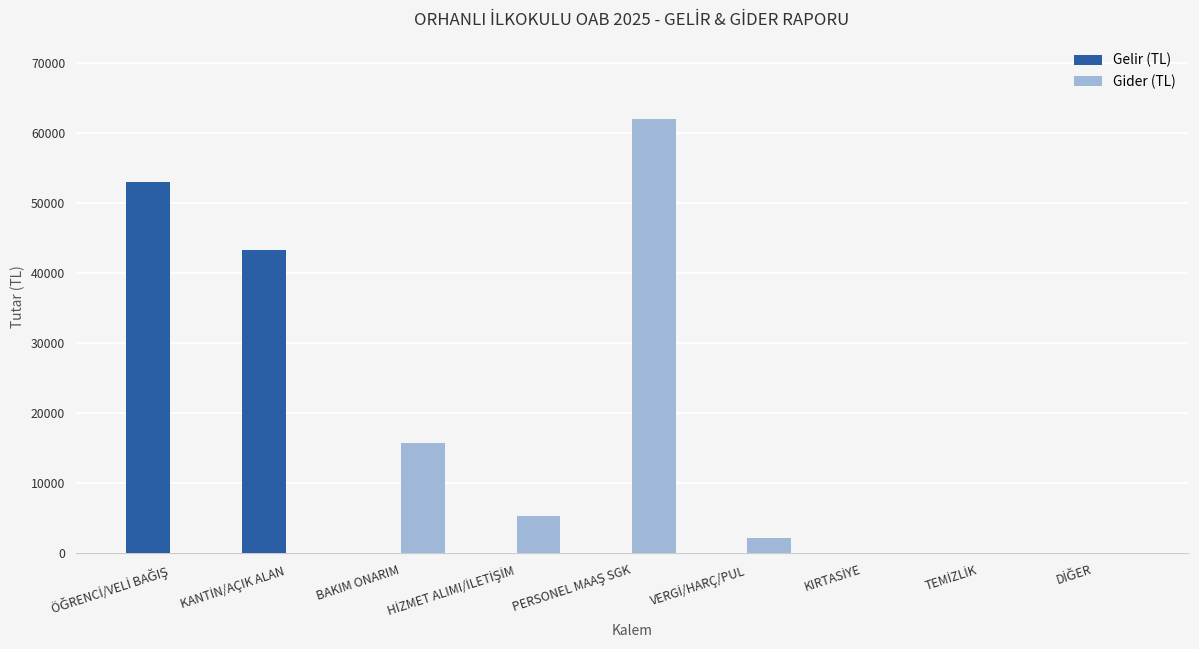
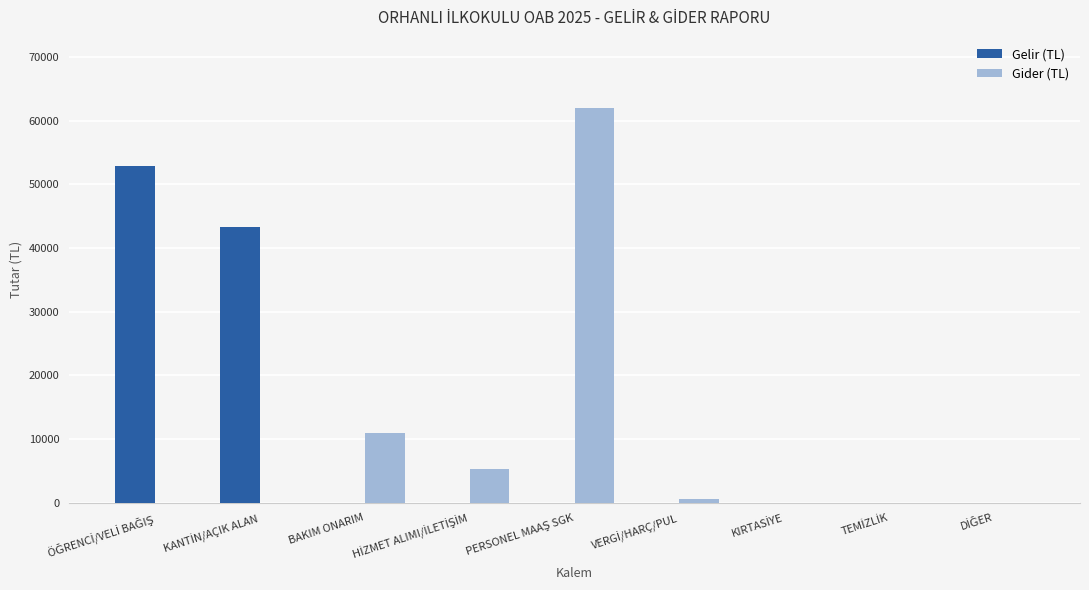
  {
    "Gelir (TL)": {
      "ÖĞRENCİ/VELİ BAĞIŞ": 53000,
      "KANTİN/AÇIK ALAN": 43000,
      "BAKIM ONARIM": 0,
      "HİZMET ALIMI/İLETİŞİM": 0,
      "PERSONEL MAAŞ SGK": 0,
      "VERGİ/HARÇ/PUL": 0,
      "KIRTASİYE": 0,
      "TEMİZLİK": 0,
      "DİĞER": 0
    },
    "Gider (TL)": {
      "ÖĞRENCİ/VELİ BAĞIŞ": 0,
      "KANTİN/AÇIK ALAN": 0,
-     "BAKIM ONARIM": 16000,
+     "BAKIM ONARIM": 11000,
      "HİZMET ALIMI/İLETİŞİM": 5000,
      "PERSONEL MAAŞ SGK": 62000,
-     "VERGİ/HARÇ/PUL": 2000,
+     "VERGİ/HARÇ/PUL": 1000,
      "KIRTASİYE": 0,
      "TEMİZLİK": 0,
      "DİĞER": 0
    }
  }
